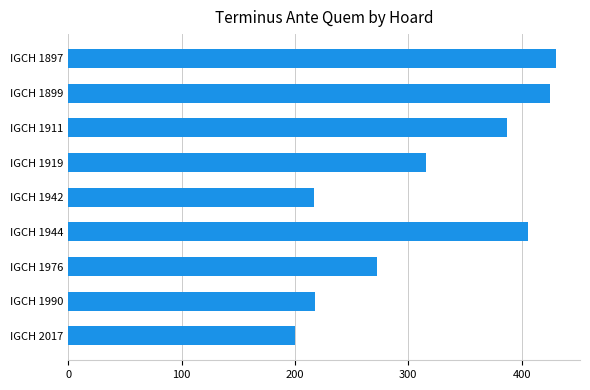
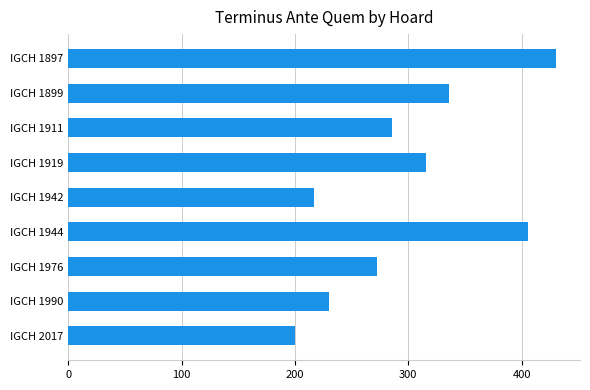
  {
    "IGCH 1897": 430,
-   "IGCH 1899": 425,
-   "IGCH 1911": 387,
+   "IGCH 1899": 336,
+   "IGCH 1911": 286,
    "IGCH 1919": 316,
    "IGCH 1942": 217,
    "IGCH 1944": 406,
    "IGCH 1976": 272,
-   "IGCH 1990": 218,
+   "IGCH 1990": 230,
    "IGCH 2017": 200
  }
